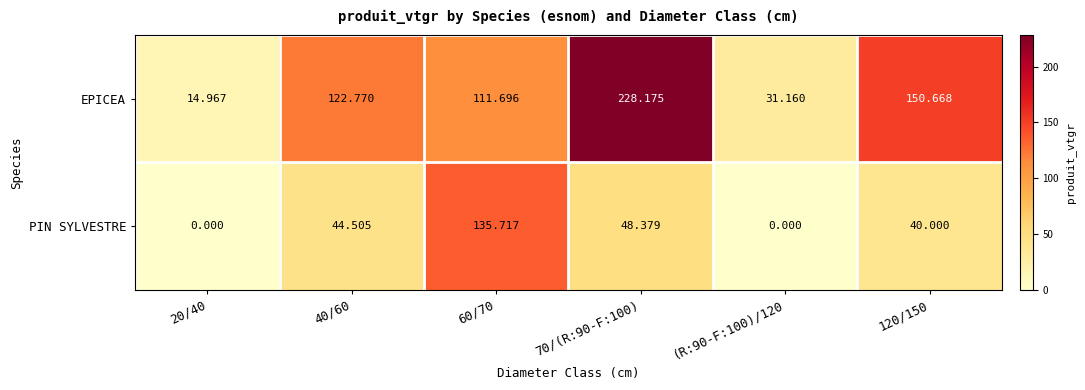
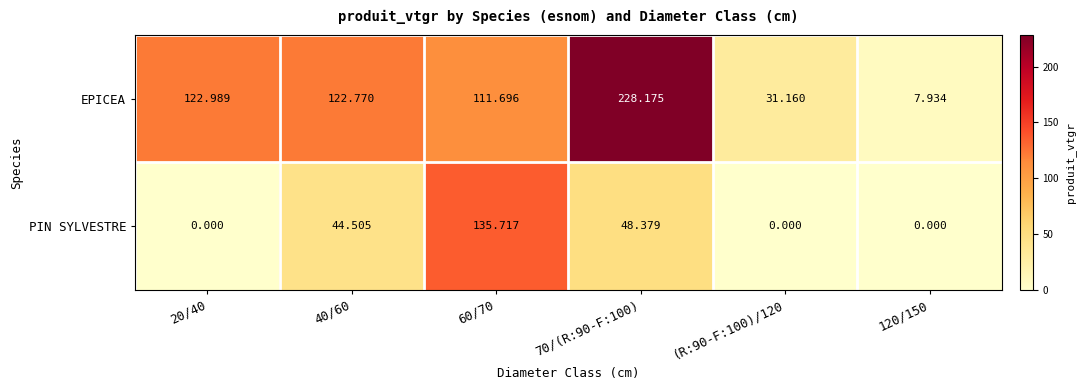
  {
    "EPICEA": {
-     "20/40": 14.967,
+     "20/40": 122.989,
      "40/60": 122.770,
      "60/70": 111.696,
      "70/(R:90-F:100)": 228.175,
      "(R:90-F:100)/120": 31.160,
-     "120/150": 150.668
+     "120/150": 7.934
    },
    "PIN SYLVESTRE": {
      "20/40": 0.000,
      "40/60": 44.505,
      "60/70": 135.717,
      "70/(R:90-F:100)": 48.379,
      "(R:90-F:100)/120": 0.000,
-     "120/150": 40.000
+     "120/150": 0.000
    }
  }
